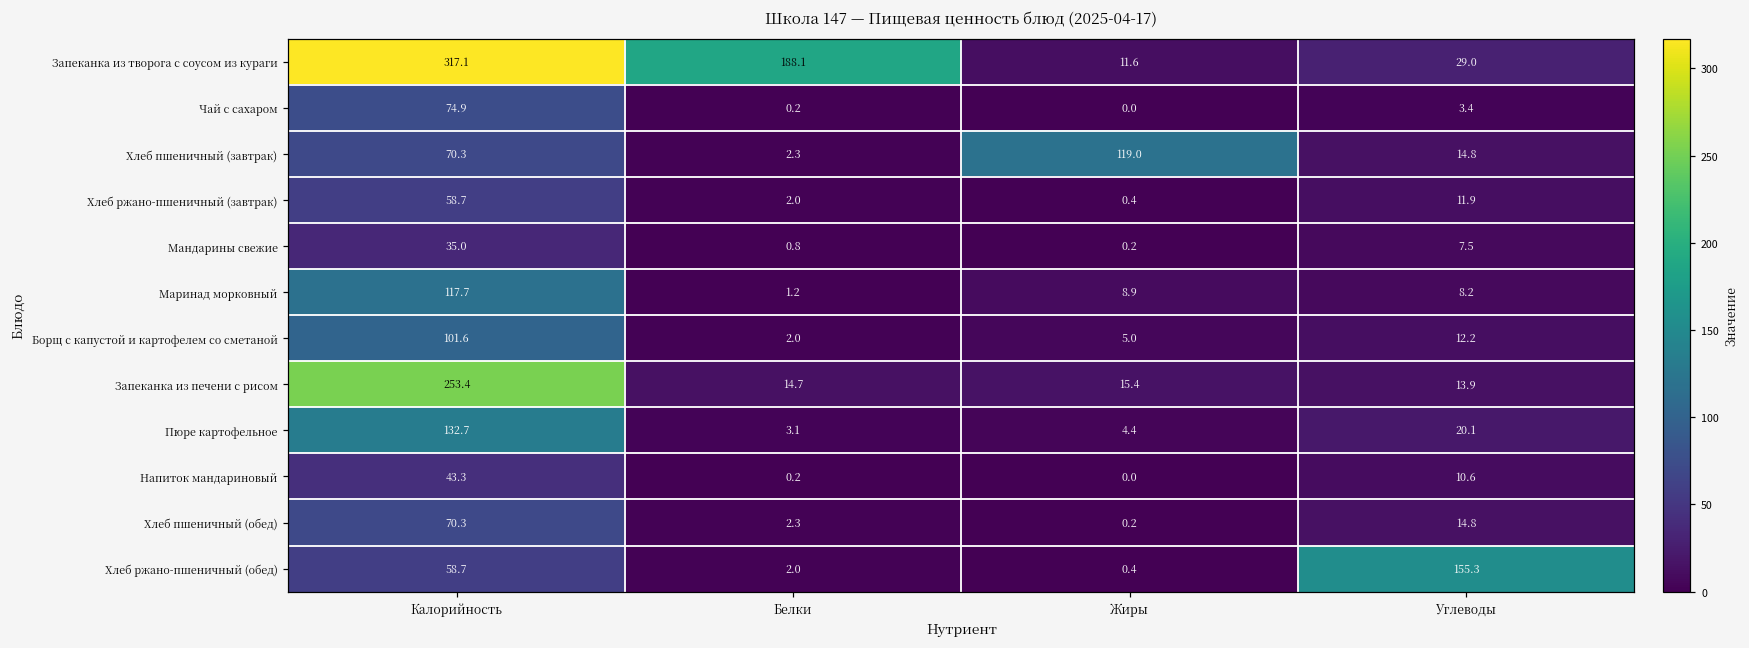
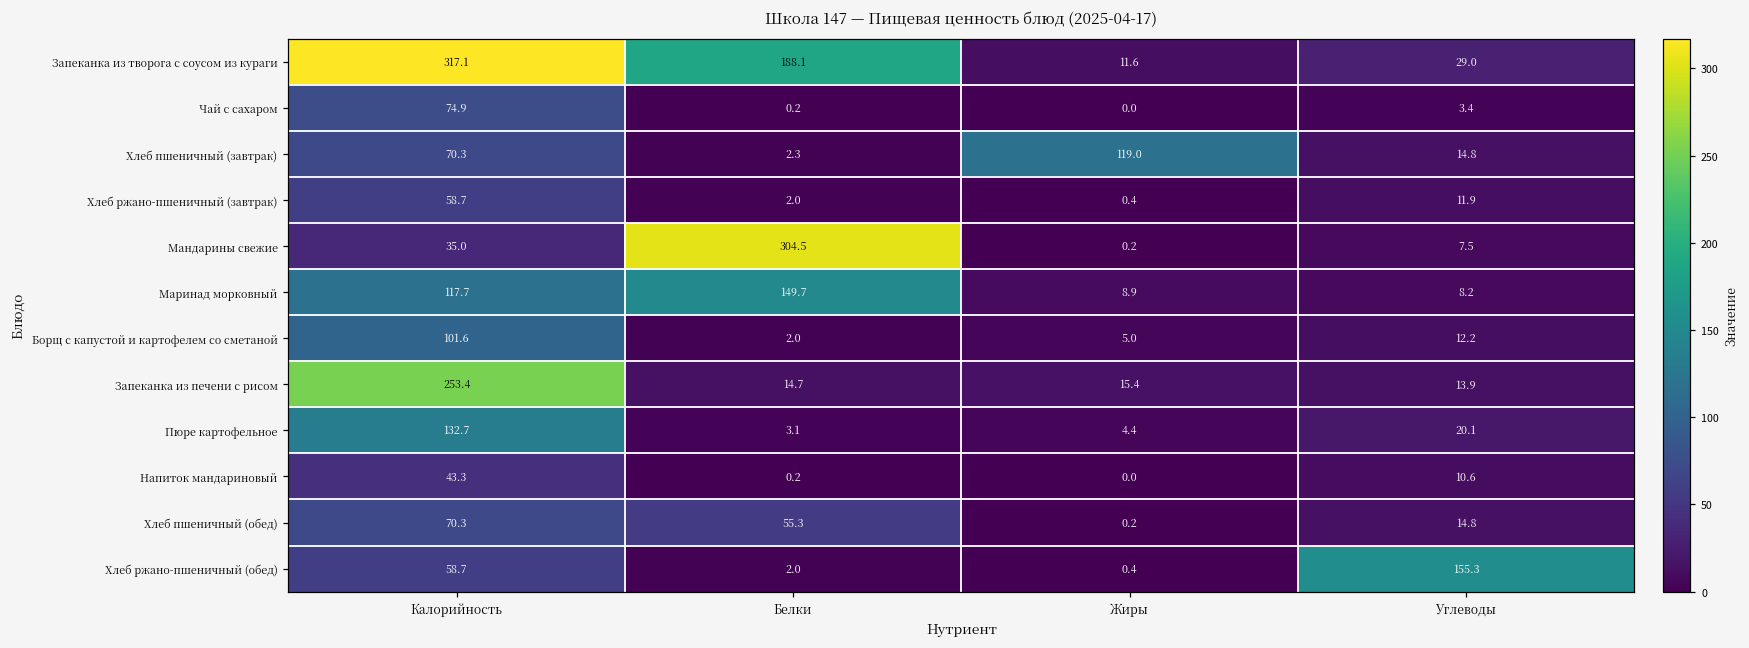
  {
    "Запеканка из творога с соусом из кураги": {
      "Калорийность": 317.1,
      "Белки": 188.1,
      "Жиры": 11.6,
      "Углеводы": 29.0
    },
    "Чай с сахаром": {
      "Калорийность": 74.9,
      "Белки": 0.2,
      "Жиры": 0.0,
      "Углеводы": 3.4
    },
    "Хлеб пшеничный (завтрак)": {
      "Калорийность": 70.3,
      "Белки": 2.3,
      "Жиры": 119.0,
      "Углеводы": 14.8
    },
    "Хлеб ржано-пшеничный (завтрак)": {
      "Калорийность": 58.7,
      "Белки": 2.0,
      "Жиры": 0.4,
      "Углеводы": 11.9
    },
    "Мандарины свежие": {
      "Калорийность": 35.0,
-     "Белки": 0.8,
+     "Белки": 304.5,
      "Жиры": 0.2,
      "Углеводы": 7.5
    },
    "Маринад морковный": {
      "Калорийность": 117.7,
-     "Белки": 1.2,
+     "Белки": 149.7,
      "Жиры": 8.9,
      "Углеводы": 8.2
    },
    "Борщ с капустой и картофелем со сметаной": {
      "Калорийность": 101.6,
      "Белки": 2.0,
      "Жиры": 5.0,
      "Углеводы": 12.2
    },
    "Запеканка из печени с рисом": {
      "Калорийность": 253.4,
      "Белки": 14.7,
      "Жиры": 15.4,
      "Углеводы": 13.9
    },
    "Пюре картофельное": {
      "Калорийность": 132.7,
      "Белки": 3.1,
      "Жиры": 4.4,
      "Углеводы": 20.1
    },
    "Напиток мандариновый": {
      "Калорийность": 43.3,
      "Белки": 0.2,
      "Жиры": 0.0,
      "Углеводы": 10.6
    },
    "Хлеб пшеничный (обед)": {
      "Калорийность": 70.3,
-     "Белки": 2.3,
+     "Белки": 55.3,
      "Жиры": 0.2,
      "Углеводы": 14.8
    },
    "Хлеб ржано-пшеничный (обед)": {
      "Калорийность": 58.7,
      "Белки": 2.0,
      "Жиры": 0.4,
      "Углеводы": 155.3
    }
  }
